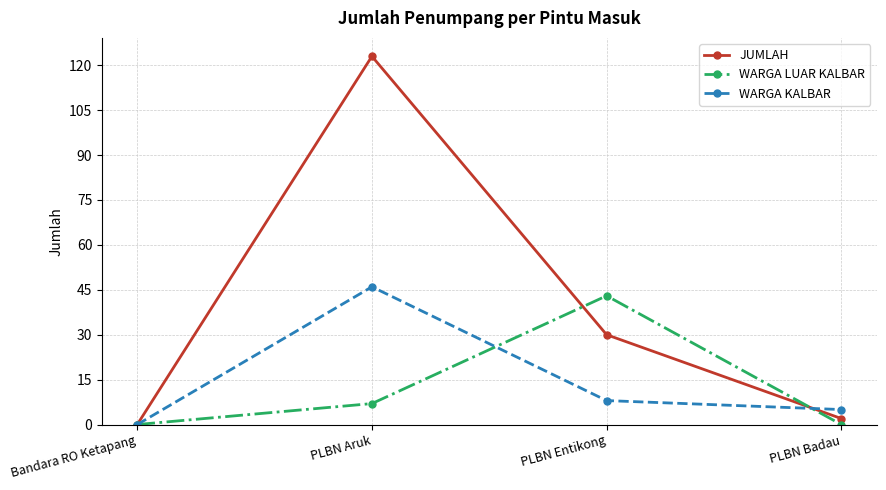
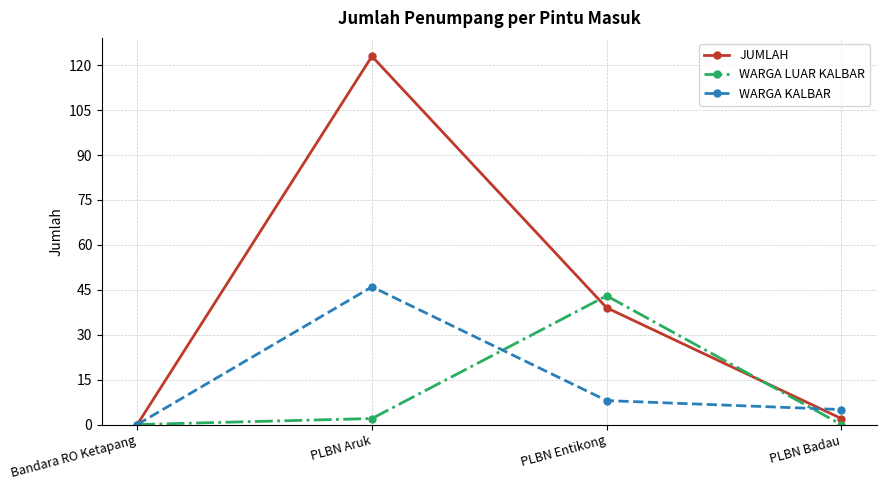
  {
    "JUMLAH": {
      "PLBN Aruk": 123,
-     "PLBN Entikong": 30,
+     "PLBN Entikong": 39,
      "PLBN Badau": 2
    },
    "WARGA LUAR KALBAR": {
-     "PLBN Aruk": 7,
+     "PLBN Aruk": 2,
      "PLBN Entikong": 43,
      "PLBN Badau": 0
    },
    "WARGA KALBAR": {
      "PLBN Aruk": 46,
      "PLBN Entikong": 8,
      "PLBN Badau": 5
    }
  }
